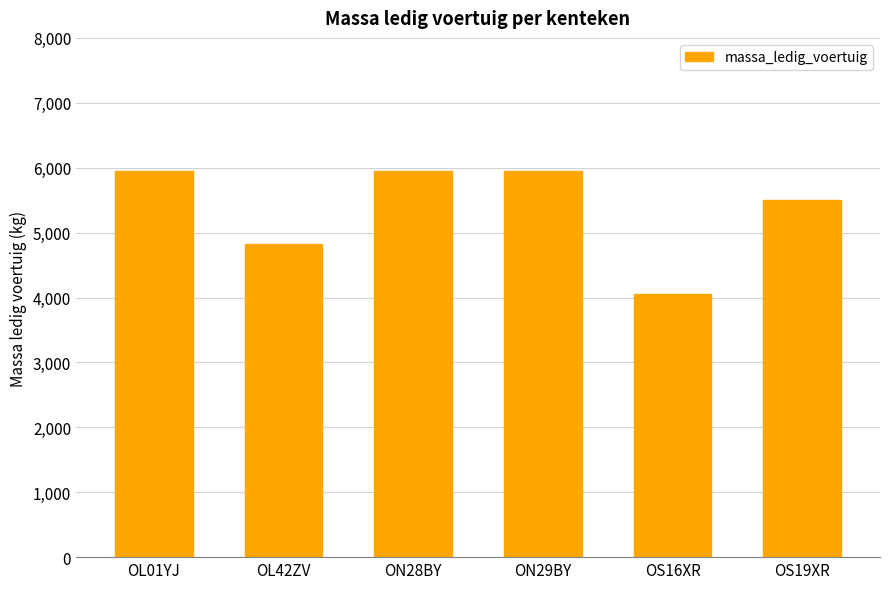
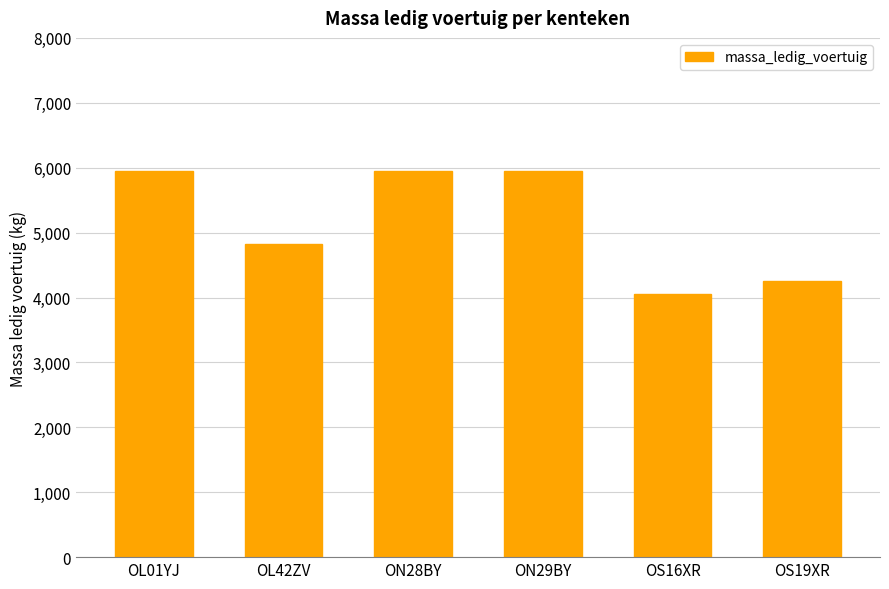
  {
    "OL01YJ": "6,000",
    "OL42ZV": "4,800",
    "ON28BY": "6,000",
    "ON29BY": "6,000",
    "OS16XR": "4,100",
-   "OS19XR": "5,500"
+   "OS19XR": "4,300"
  }
